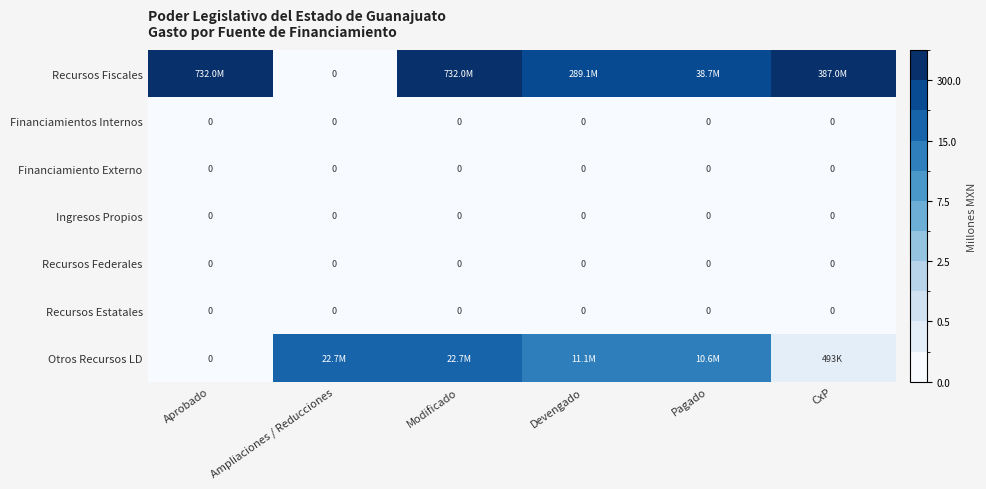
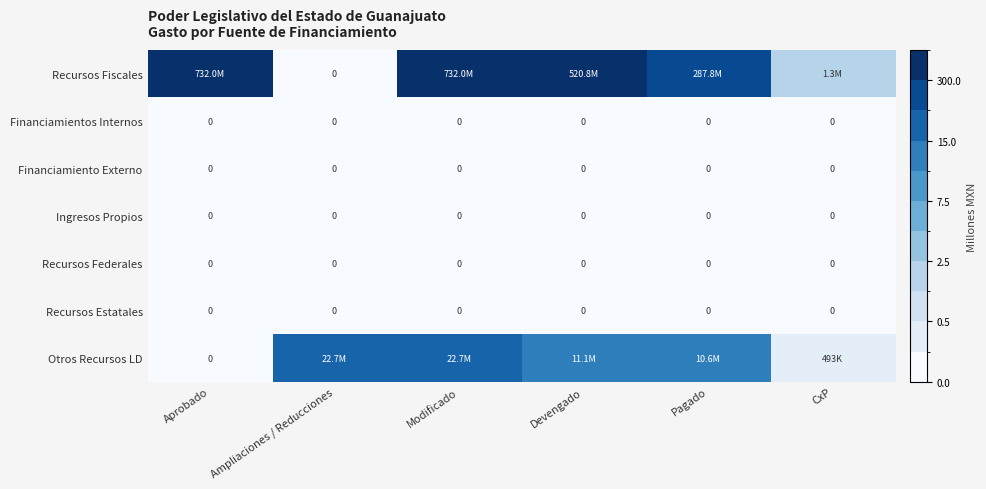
  {
    "Recursos Fiscales": {
      "Aprobado": "732.0M",
      "Ampliaciones / Reducciones": "0",
      "Modificado": "732.0M",
-     "Devengado": "289.1M",
-     "Pagado": "38.7M",
-     "CxP": "387.0M"
+     "Devengado": "520.8M",
+     "Pagado": "287.8M",
+     "CxP": "1.3M"
    },
    "Financiamientos Internos": {
      "Aprobado": "0",
      "Ampliaciones / Reducciones": "0",
      "Modificado": "0",
      "Devengado": "0",
      "Pagado": "0",
      "CxP": "0"
    },
    "Financiamiento Externo": {
      "Aprobado": "0",
      "Ampliaciones / Reducciones": "0",
      "Modificado": "0",
      "Devengado": "0",
      "Pagado": "0",
      "CxP": "0"
    },
    "Ingresos Propios": {
      "Aprobado": "0",
      "Ampliaciones / Reducciones": "0",
      "Modificado": "0",
      "Devengado": "0",
      "Pagado": "0",
      "CxP": "0"
    },
    "Recursos Federales": {
      "Aprobado": "0",
      "Ampliaciones / Reducciones": "0",
      "Modificado": "0",
      "Devengado": "0",
      "Pagado": "0",
      "CxP": "0"
    },
    "Recursos Estatales": {
      "Aprobado": "0",
      "Ampliaciones / Reducciones": "0",
      "Modificado": "0",
      "Devengado": "0",
      "Pagado": "0",
      "CxP": "0"
    },
    "Otros Recursos LD": {
      "Aprobado": "0",
      "Ampliaciones / Reducciones": "22.7M",
      "Modificado": "22.7M",
      "Devengado": "11.1M",
      "Pagado": "10.6M",
      "CxP": "493K"
    }
  }
